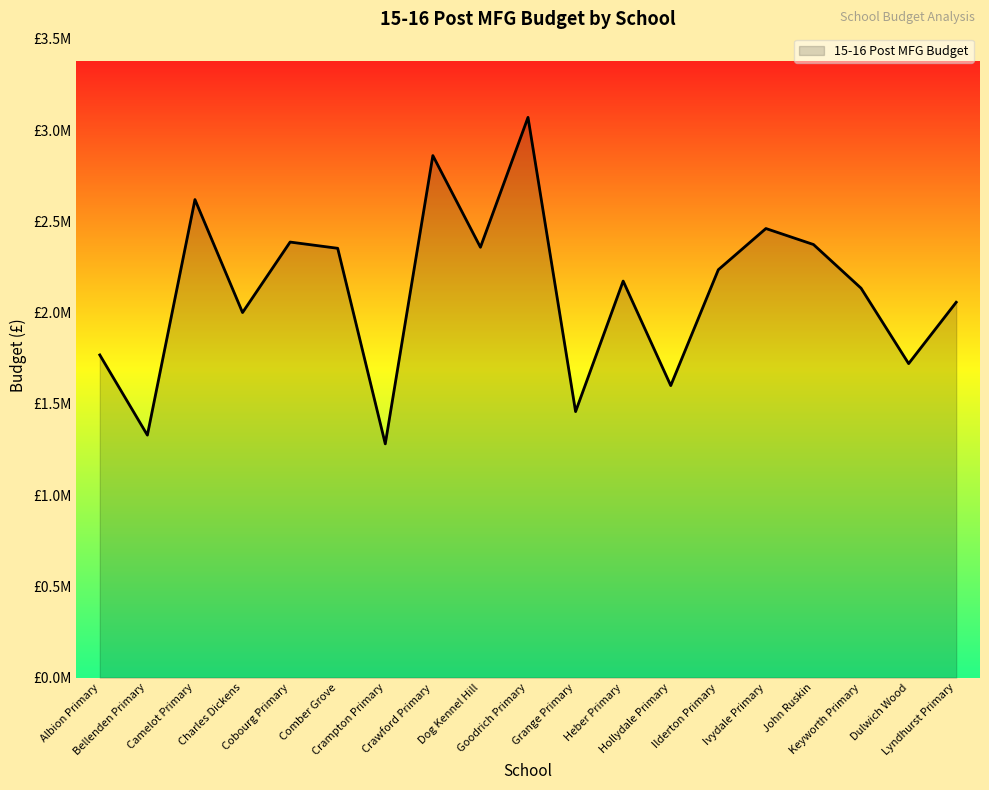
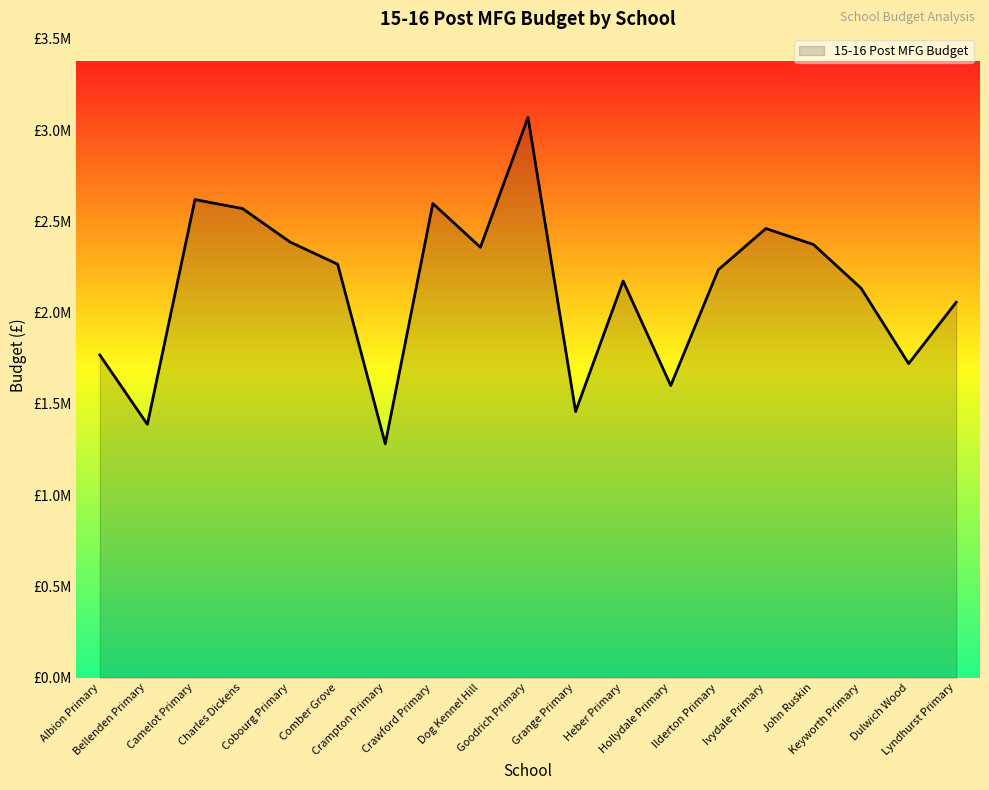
  {
    "Albion Primary": "£1770000",
-   "Bellenden Primary": "£1330000",
+   "Bellenden Primary": "£1390000",
    "Camelot Primary": "£2620000",
-   "Charles Dickens": "£2000000",
+   "Charles Dickens": "£2570000",
    "Cobourg Primary": "£2390000",
-   "Comber Grove": "£2350000",
+   "Comber Grove": "£2260000",
    "Crampton Primary": "£1280000",
-   "Crawford Primary": "£2860000",
+   "Crawford Primary": "£2600000",
    "Dog Kennel Hill": "£2360000",
    "Goodrich Primary": "£3070000",
    "Grange Primary": "£1460000",
    "Heber Primary": "£2170000",
    "Hollydale Primary": "£1600000",
    "Ilderton Primary": "£2230000",
    "Ivydale Primary": "£2460000",
    "John Ruskin": "£2370000",
    "Keyworth Primary": "£2130000",
    "Dulwich Wood": "£1720000",
    "Lyndhurst Primary": "£2060000"
  }
